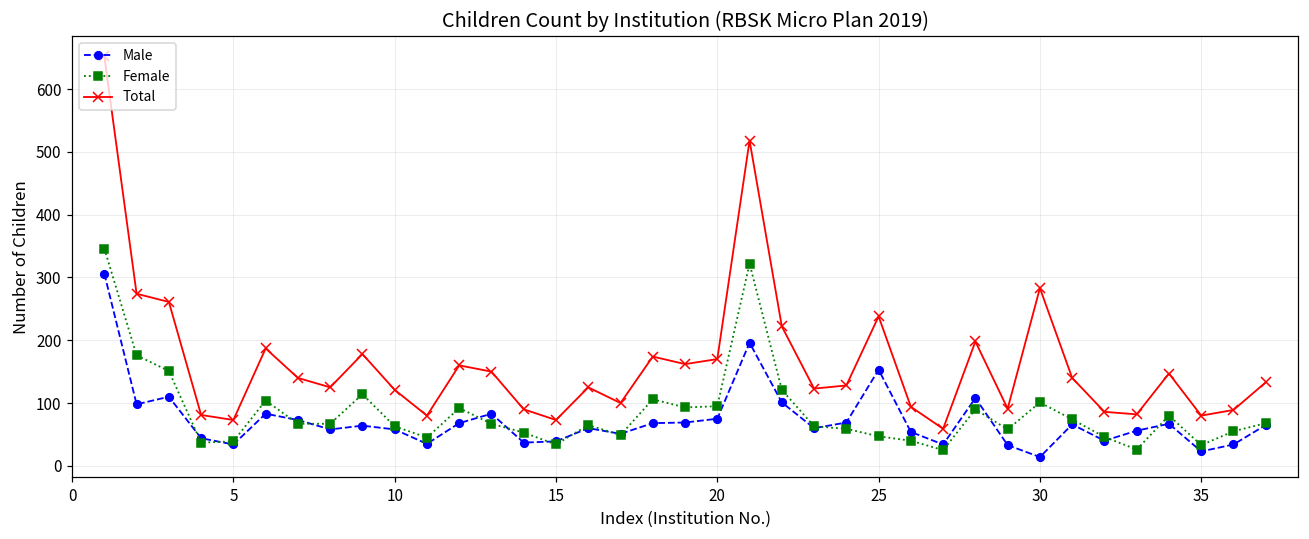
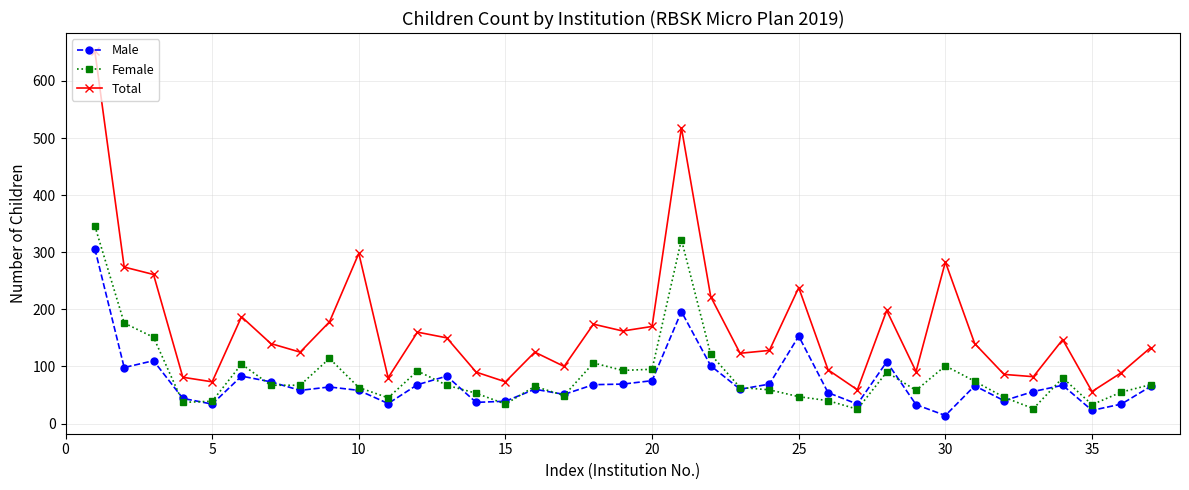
  {
    "Male": {
      "5": 30,
      "10": 60,
      "15": 40,
      "20": 80,
      "25": 150,
      "30": 10,
      "35": 20
    },
    "Female": {
      "5": 40,
      "10": 60,
      "15": 30,
      "20": 100,
      "25": 50,
      "30": 100,
      "35": 30
    },
    "Total": {
      "5": 70,
-     "10": 120,
+     "10": 300,
      "15": 70,
      "20": 170,
      "25": 240,
      "30": 280,
-     "35": 80
+     "35": 60
    }
  }
